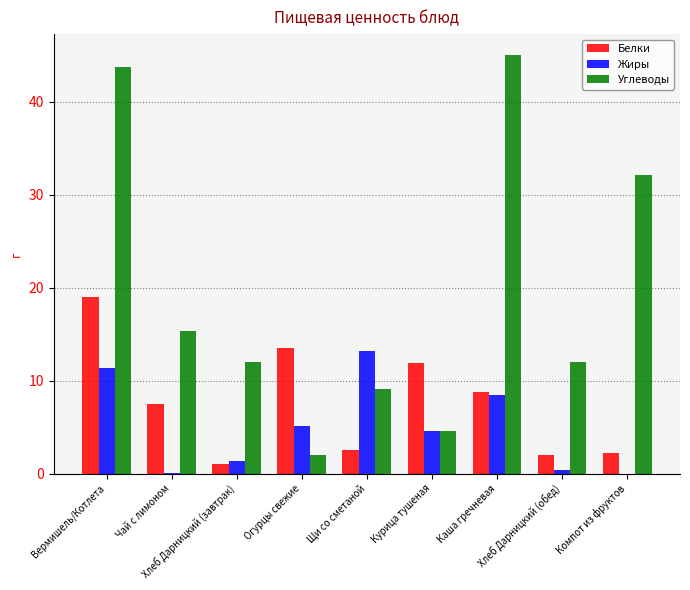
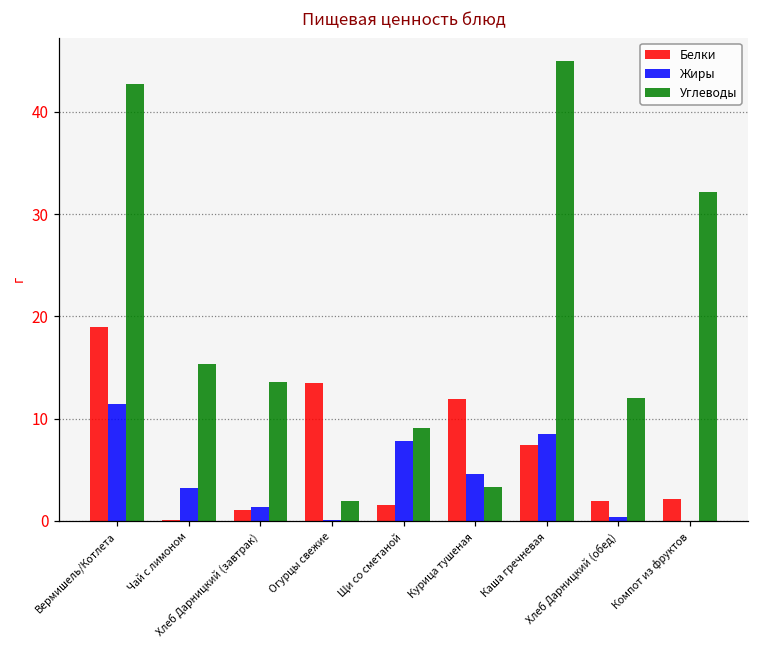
  {
    "Белки": {
      "Вермишель/Котлета": 19,
-     "Чай с лимоном": 7,
+     "Чай с лимоном": 0,
      "Хлеб Дарницкий (завтрак)": 1,
      "Огурцы свежие": 14,
-     "Щи со сметаной": 3,
+     "Щи со сметаной": 2,
      "Курица тушеная": 12,
-     "Каша гречневая": 9,
+     "Каша гречневая": 7,
      "Хлеб Дарницкий (обед)": 2,
      "Компот из фруктов": 2
    },
    "Жиры": {
      "Вермишель/Котлета": 11,
-     "Чай с лимоном": 0,
+     "Чай с лимоном": 3,
      "Хлеб Дарницкий (завтрак)": 1,
-     "Огурцы свежие": 5,
-     "Щи со сметаной": 13,
+     "Огурцы свежие": 0,
+     "Щи со сметаной": 8,
      "Курица тушеная": 5,
      "Каша гречневая": 8,
      "Хлеб Дарницкий (обед)": 0,
      "Компот из фруктов": 0
    },
    "Углеводы": {
-     "Вермишель/Котлета": 44,
+     "Вермишель/Котлета": 43,
      "Чай с лимоном": 15,
-     "Хлеб Дарницкий (завтрак)": 12,
+     "Хлеб Дарницкий (завтрак)": 14,
      "Огурцы свежие": 2,
      "Щи со сметаной": 9,
-     "Курица тушеная": 5,
+     "Курица тушеная": 3,
      "Каша гречневая": 45,
      "Хлеб Дарницкий (обед)": 12,
      "Компот из фруктов": 32
    }
  }
